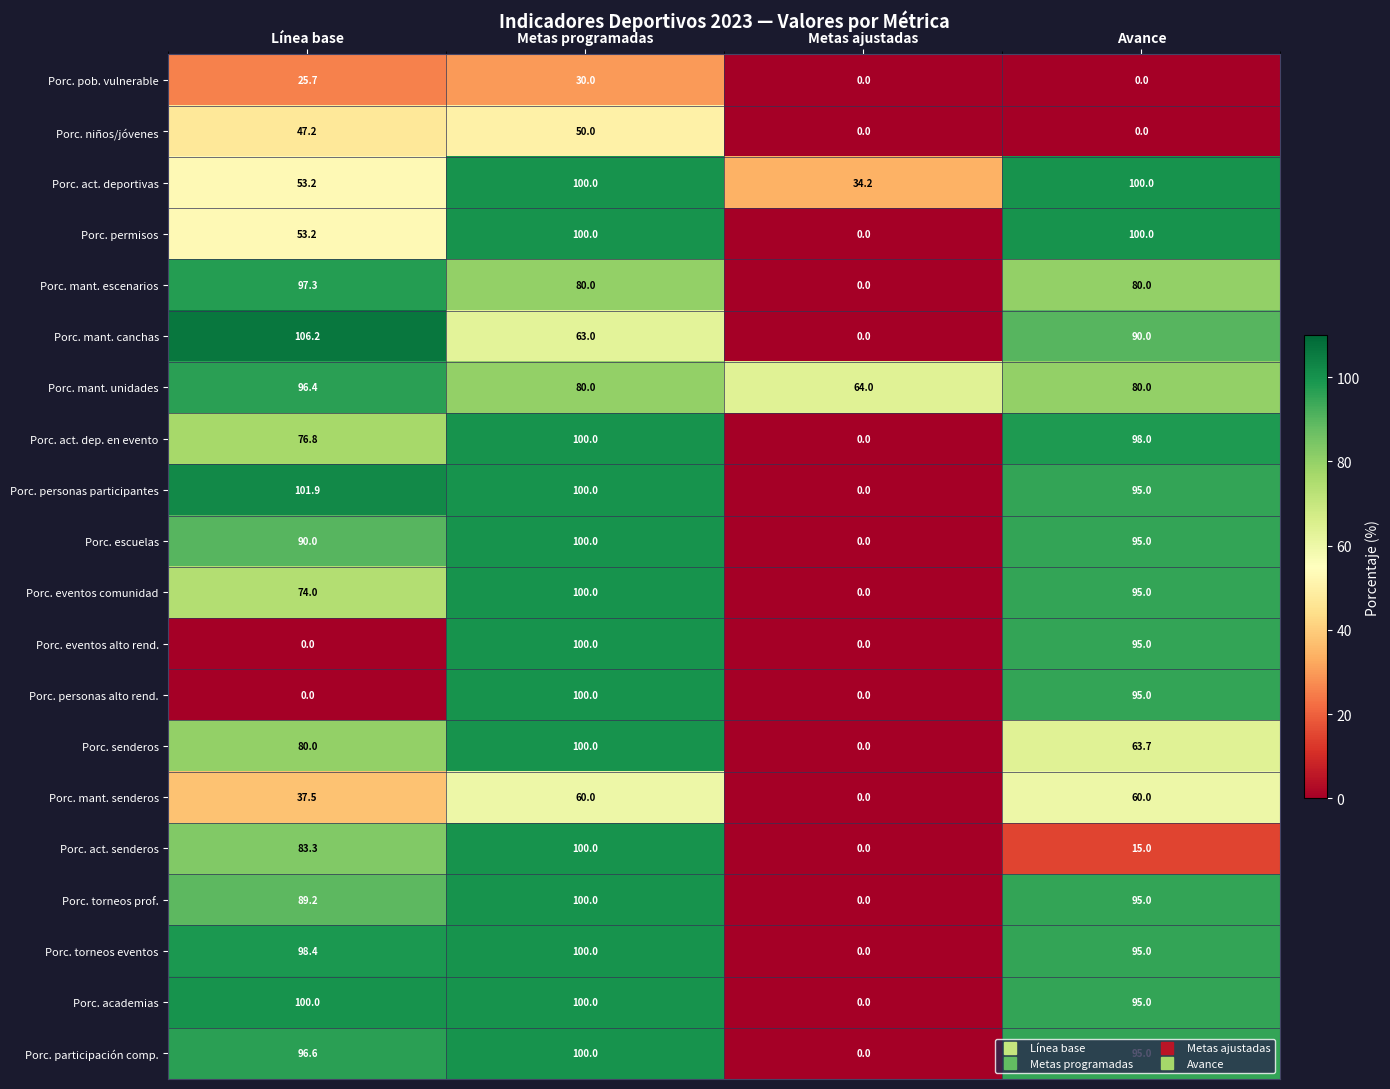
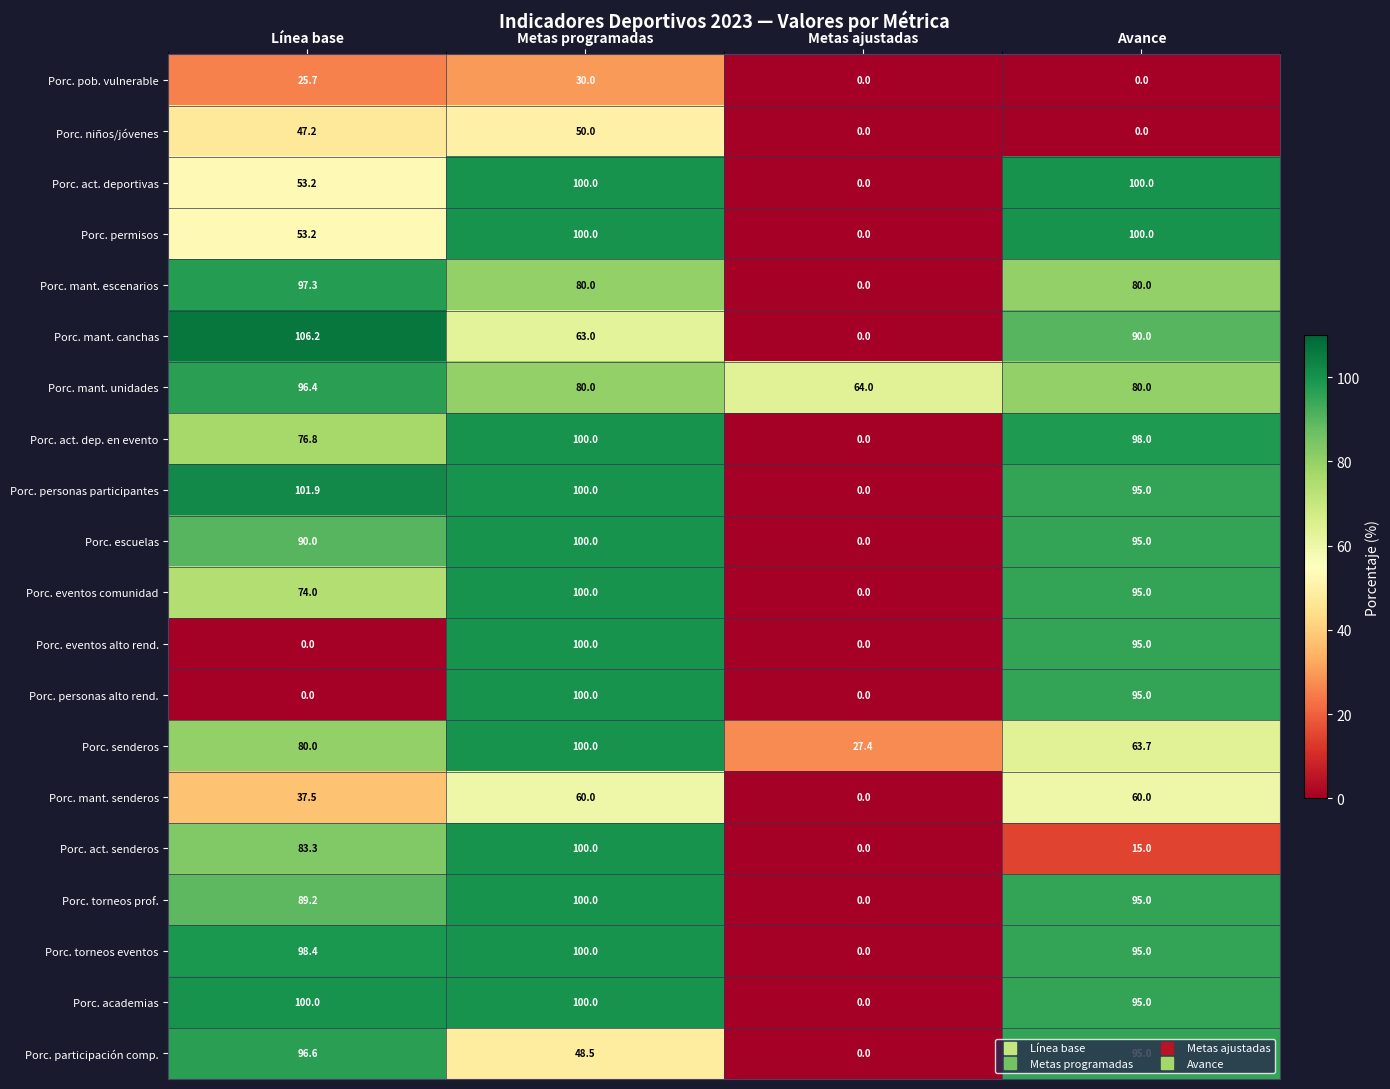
  {
    "Porc. pob. vulnerable": {
      "Línea base": 25.7,
      "Metas programadas": 30.0,
      "Metas ajustadas": 0.0,
      "Avance": 0.0
    },
    "Porc. niños/jóvenes": {
      "Línea base": 47.2,
      "Metas programadas": 50.0,
      "Metas ajustadas": 0.0,
      "Avance": 0.0
    },
    "Porc. act. deportivas": {
      "Línea base": 53.2,
      "Metas programadas": 100.0,
-     "Metas ajustadas": 34.2,
+     "Metas ajustadas": 0.0,
      "Avance": 100.0
    },
    "Porc. permisos": {
      "Línea base": 53.2,
      "Metas programadas": 100.0,
      "Metas ajustadas": 0.0,
      "Avance": 100.0
    },
    "Porc. mant. escenarios": {
      "Línea base": 97.3,
      "Metas programadas": 80.0,
      "Metas ajustadas": 0.0,
      "Avance": 80.0
    },
    "Porc. mant. canchas": {
      "Línea base": 106.2,
      "Metas programadas": 63.0,
      "Metas ajustadas": 0.0,
      "Avance": 90.0
    },
    "Porc. mant. unidades": {
      "Línea base": 96.4,
      "Metas programadas": 80.0,
      "Metas ajustadas": 64.0,
      "Avance": 80.0
    },
    "Porc. act. dep. en evento": {
      "Línea base": 76.8,
      "Metas programadas": 100.0,
      "Metas ajustadas": 0.0,
      "Avance": 98.0
    },
    "Porc. personas participantes": {
      "Línea base": 101.9,
      "Metas programadas": 100.0,
      "Metas ajustadas": 0.0,
      "Avance": 95.0
    },
    "Porc. escuelas": {
      "Línea base": 90.0,
      "Metas programadas": 100.0,
      "Metas ajustadas": 0.0,
      "Avance": 95.0
    },
    "Porc. eventos comunidad": {
      "Línea base": 74.0,
      "Metas programadas": 100.0,
      "Metas ajustadas": 0.0,
      "Avance": 95.0
    },
    "Porc. eventos alto rend.": {
      "Línea base": 0.0,
      "Metas programadas": 100.0,
      "Metas ajustadas": 0.0,
      "Avance": 95.0
    },
    "Porc. personas alto rend.": {
      "Línea base": 0.0,
      "Metas programadas": 100.0,
      "Metas ajustadas": 0.0,
      "Avance": 95.0
    },
    "Porc. senderos": {
      "Línea base": 80.0,
      "Metas programadas": 100.0,
-     "Metas ajustadas": 0.0,
+     "Metas ajustadas": 27.4,
      "Avance": 63.7
    },
    "Porc. mant. senderos": {
      "Línea base": 37.5,
      "Metas programadas": 60.0,
      "Metas ajustadas": 0.0,
      "Avance": 60.0
    },
    "Porc. act. senderos": {
      "Línea base": 83.3,
      "Metas programadas": 100.0,
      "Metas ajustadas": 0.0,
      "Avance": 15.0
    },
    "Porc. torneos prof.": {
      "Línea base": 89.2,
      "Metas programadas": 100.0,
      "Metas ajustadas": 0.0,
      "Avance": 95.0
    },
    "Porc. torneos eventos": {
      "Línea base": 98.4,
      "Metas programadas": 100.0,
      "Metas ajustadas": 0.0,
      "Avance": 95.0
    },
    "Porc. academias": {
      "Línea base": 100.0,
      "Metas programadas": 100.0,
      "Metas ajustadas": 0.0,
      "Avance": 95.0
    },
    "Porc. participación comp.": {
      "Línea base": 96.6,
-     "Metas programadas": 100.0,
+     "Metas programadas": 48.5,
      "Metas ajustadas": 0.0
    }
  }
